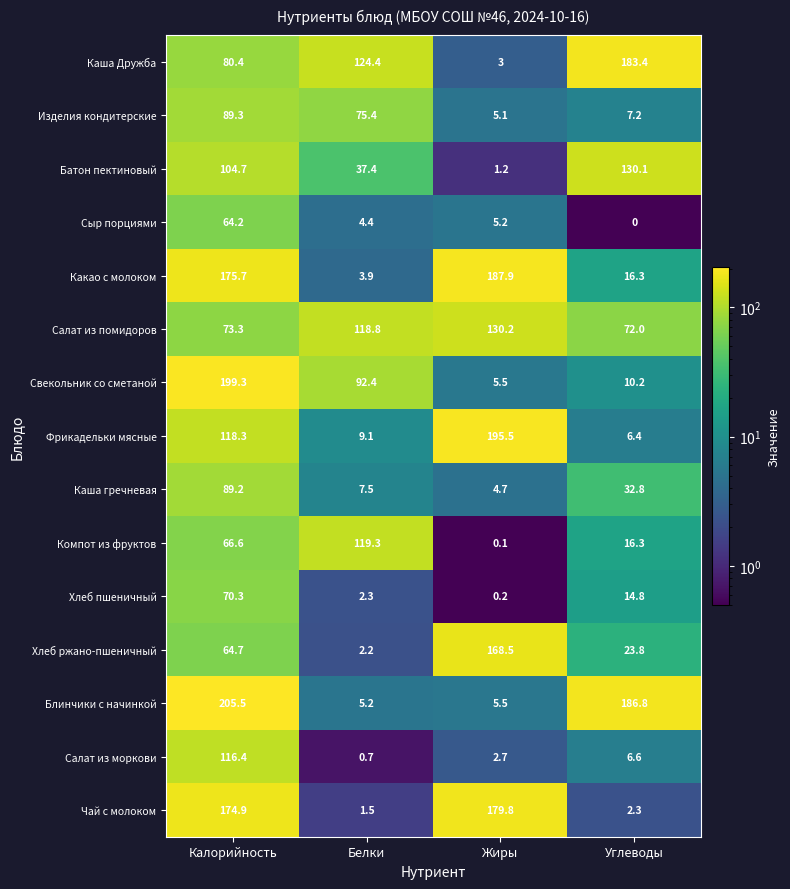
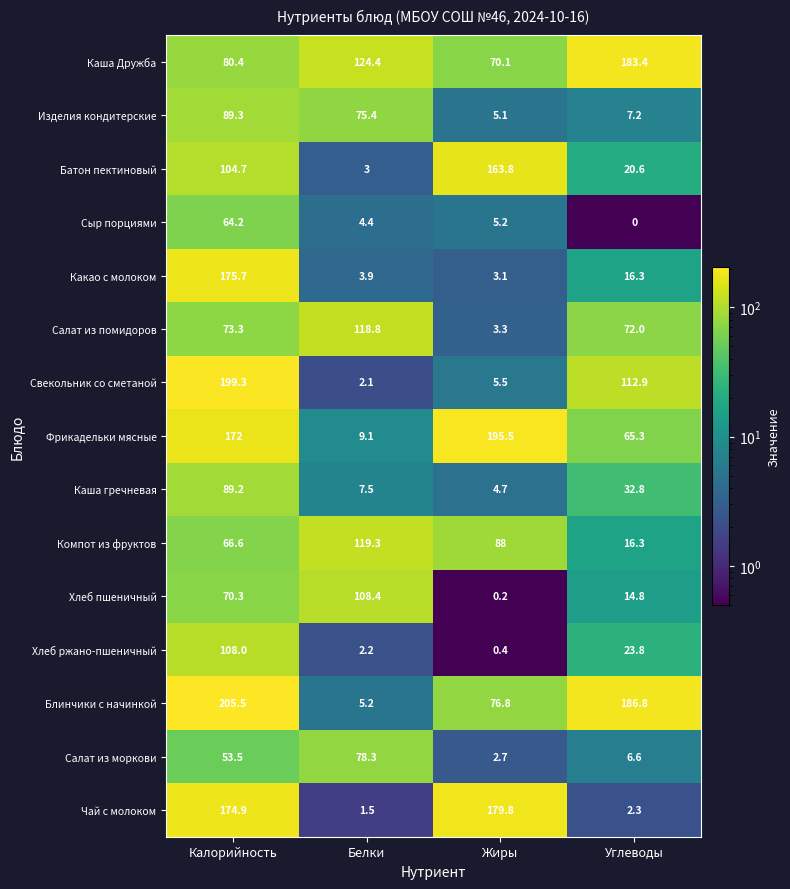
  {
    "Каша Дружба": {
      "Калорийность": 80.4,
      "Белки": 124.4,
-     "Жиры": 3,
+     "Жиры": 70.1,
      "Углеводы": 183.4
    },
    "Изделия кондитерские": {
      "Калорийность": 89.3,
      "Белки": 75.4,
      "Жиры": 5.1,
      "Углеводы": 7.2
    },
    "Батон пектиновый": {
      "Калорийность": 104.7,
-     "Белки": 37.4,
-     "Жиры": 1.2,
-     "Углеводы": 130.1
+     "Белки": 3,
+     "Жиры": 163.8,
+     "Углеводы": 20.6
    },
    "Сыр порциями": {
      "Калорийность": 64.2,
      "Белки": 4.4,
      "Жиры": 5.2,
      "Углеводы": 0
    },
    "Какао с молоком": {
      "Калорийность": 175.7,
      "Белки": 3.9,
-     "Жиры": 187.9,
+     "Жиры": 3.1,
      "Углеводы": 16.3
    },
    "Салат из помидоров": {
      "Калорийность": 73.3,
      "Белки": 118.8,
-     "Жиры": 130.2,
+     "Жиры": 3.3,
      "Углеводы": 72.0
    },
    "Свекольник со сметаной": {
      "Калорийность": 199.3,
-     "Белки": 92.4,
+     "Белки": 2.1,
      "Жиры": 5.5,
-     "Углеводы": 10.2
+     "Углеводы": 112.9
    },
    "Фрикадельки мясные": {
-     "Калорийность": 118.3,
+     "Калорийность": 172,
      "Белки": 9.1,
      "Жиры": 195.5,
-     "Углеводы": 6.4
+     "Углеводы": 65.3
    },
    "Каша гречневая": {
      "Калорийность": 89.2,
      "Белки": 7.5,
      "Жиры": 4.7,
      "Углеводы": 32.8
    },
    "Компот из фруктов": {
      "Калорийность": 66.6,
      "Белки": 119.3,
-     "Жиры": 0.1,
+     "Жиры": 88,
      "Углеводы": 16.3
    },
    "Хлеб пшеничный": {
      "Калорийность": 70.3,
-     "Белки": 2.3,
+     "Белки": 108.4,
      "Жиры": 0.2,
      "Углеводы": 14.8
    },
    "Хлеб ржано-пшеничный": {
-     "Калорийность": 64.7,
+     "Калорийность": 108.0,
      "Белки": 2.2,
-     "Жиры": 168.5,
+     "Жиры": 0.4,
      "Углеводы": 23.8
    },
    "Блинчики с начинкой": {
      "Калорийность": 205.5,
      "Белки": 5.2,
-     "Жиры": 5.5,
+     "Жиры": 76.8,
      "Углеводы": 186.8
    },
    "Салат из моркови": {
-     "Калорийность": 116.4,
-     "Белки": 0.7,
+     "Калорийность": 53.5,
+     "Белки": 78.3,
      "Жиры": 2.7,
      "Углеводы": 6.6
    },
    "Чай с молоком": {
      "Калорийность": 174.9,
      "Белки": 1.5,
      "Жиры": 179.8,
      "Углеводы": 2.3
    }
  }
